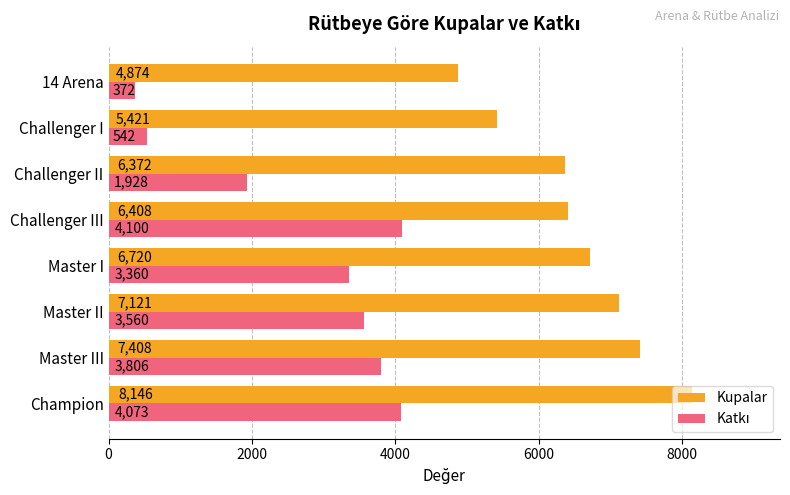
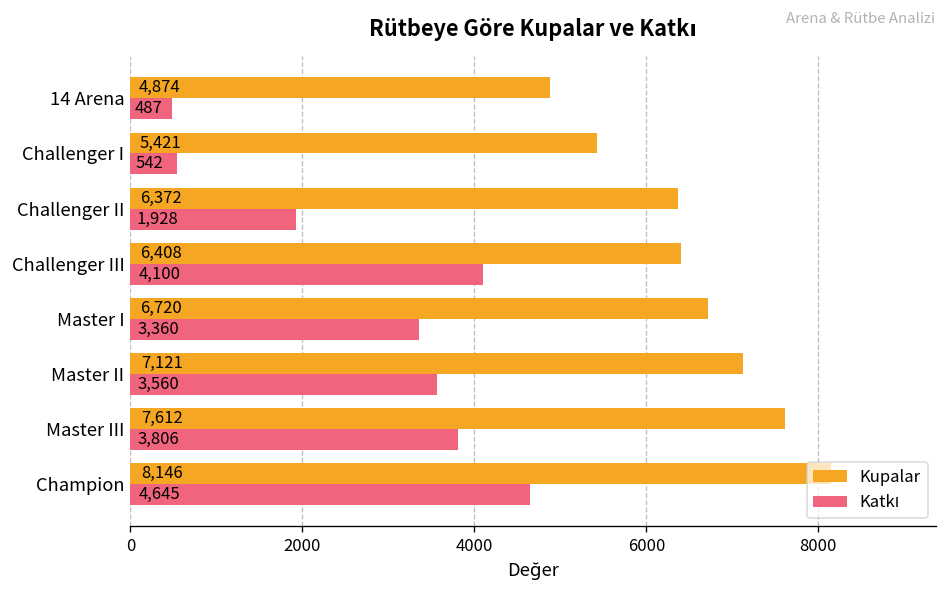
  {
    "Kupalar": {
      "14 Arena": "4,874",
      "Challenger I": "5,421",
      "Challenger II": "6,372",
      "Challenger III": "6,408",
      "Master I": "6,720",
      "Master II": "7,121",
-     "Master III": "7,408"
+     "Master III": "7,612"
    },
    "Katkı": {
-     "14 Arena": "372",
+     "14 Arena": "487",
      "Challenger I": "542",
      "Challenger II": "1,928",
      "Challenger III": "4,100",
      "Master I": "3,360",
      "Master II": "3,560",
      "Master III": "3,806",
-     "Champion": "4,073"
+     "Champion": "4,645"
    }
  }
